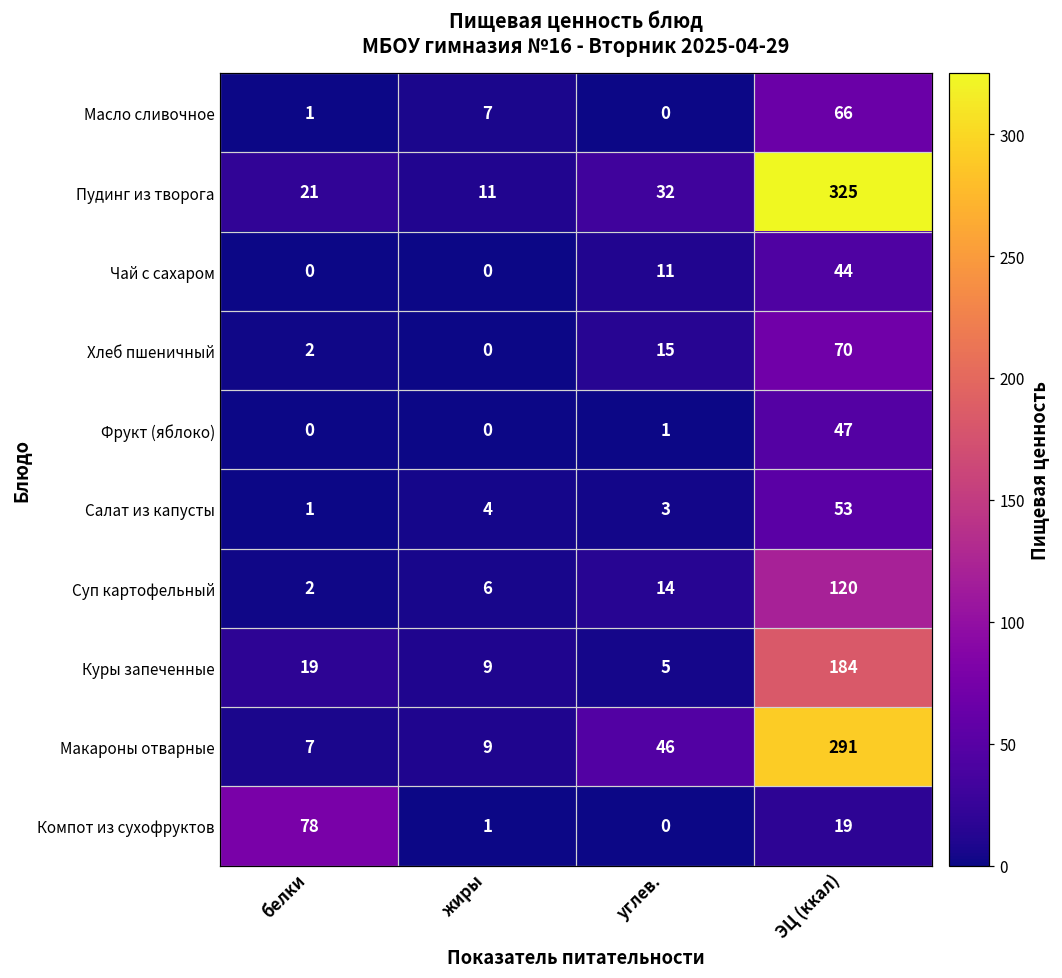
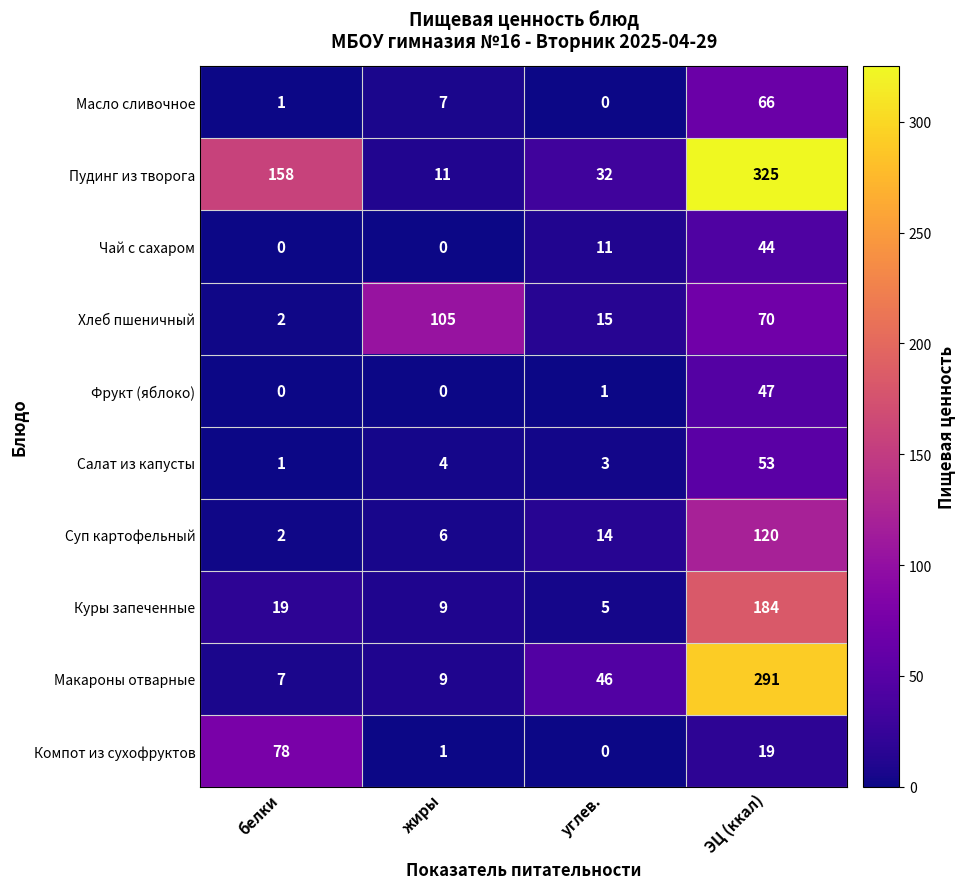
  {
    "Масло сливочное": {
      "белки": 1,
      "жиры": 7,
      "углев.": 0,
      "ЭЦ (ккал)": 66
    },
    "Пудинг из творога": {
-     "белки": 21,
+     "белки": 158,
      "жиры": 11,
      "углев.": 32,
      "ЭЦ (ккал)": 325
    },
    "Чай с сахаром": {
      "белки": 0,
      "жиры": 0,
      "углев.": 11,
      "ЭЦ (ккал)": 44
    },
    "Хлеб пшеничный": {
      "белки": 2,
-     "жиры": 0,
+     "жиры": 105,
      "углев.": 15,
      "ЭЦ (ккал)": 70
    },
    "Фрукт (яблоко)": {
      "белки": 0,
      "жиры": 0,
      "углев.": 1,
      "ЭЦ (ккал)": 47
    },
    "Салат из капусты": {
      "белки": 1,
      "жиры": 4,
      "углев.": 3,
      "ЭЦ (ккал)": 53
    },
    "Суп картофельный": {
      "белки": 2,
      "жиры": 6,
      "углев.": 14,
      "ЭЦ (ккал)": 120
    },
    "Куры запеченные": {
      "белки": 19,
      "жиры": 9,
      "углев.": 5,
      "ЭЦ (ккал)": 184
    },
    "Макароны отварные": {
      "белки": 7,
      "жиры": 9,
      "углев.": 46,
      "ЭЦ (ккал)": 291
    },
    "Компот из сухофруктов": {
      "белки": 78,
      "жиры": 1,
      "углев.": 0,
      "ЭЦ (ккал)": 19
    }
  }
